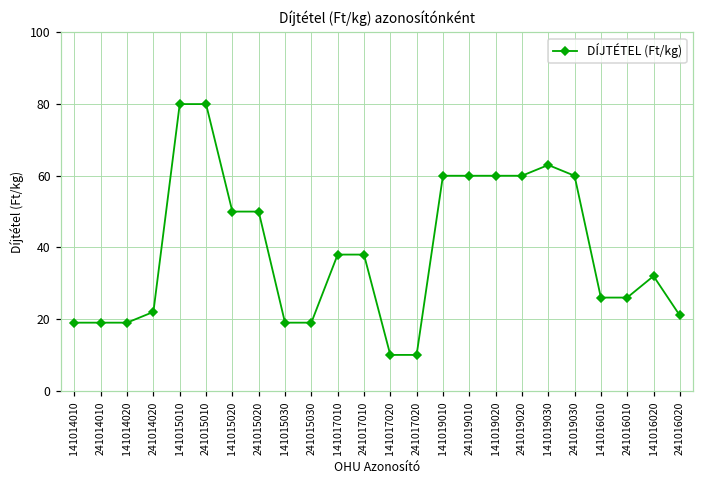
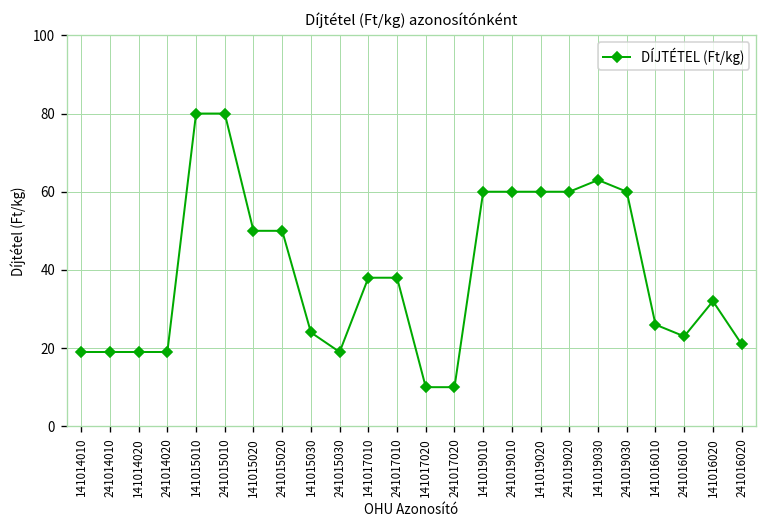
  {
    "141014010": 19,
    "241014010": 19,
    "141014020": 19,
-   "241014020": 22,
+   "241014020": 19,
    "141015010": 80,
    "241015010": 80,
    "141015020": 50,
    "241015020": 50,
-   "141015030": 19,
+   "141015030": 24,
    "241015030": 19,
    "141017010": 38,
    "241017010": 38,
    "141017020": 10,
    "241017020": 10,
    "141019010": 60,
    "241019010": 60,
    "141019020": 60,
    "241019020": 60,
    "141019030": 63,
    "241019030": 60,
    "141016010": 26,
-   "241016010": 26,
+   "241016010": 23,
    "141016020": 32,
    "241016020": 21
  }
